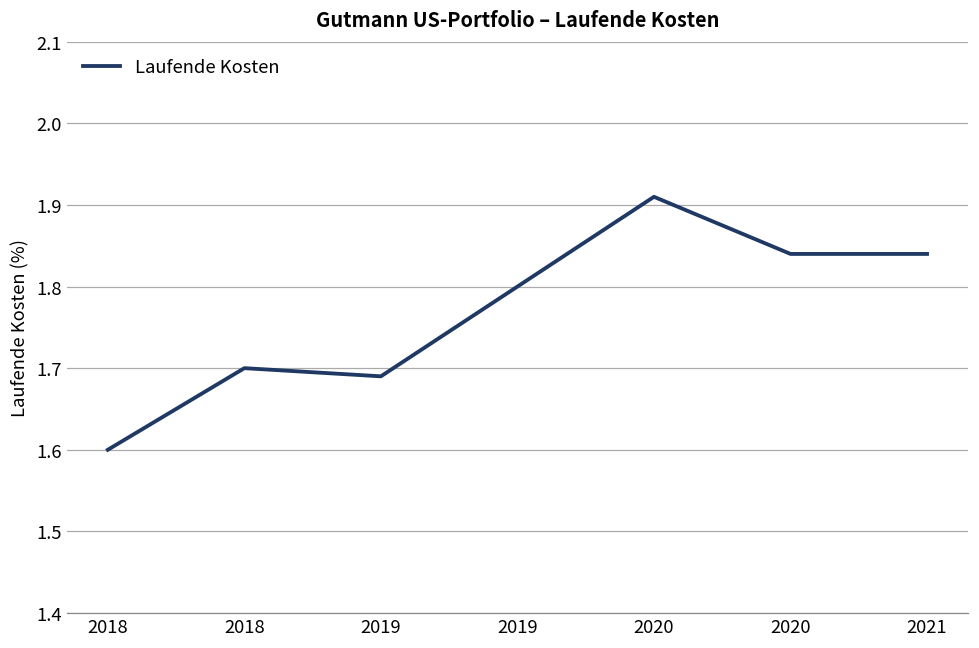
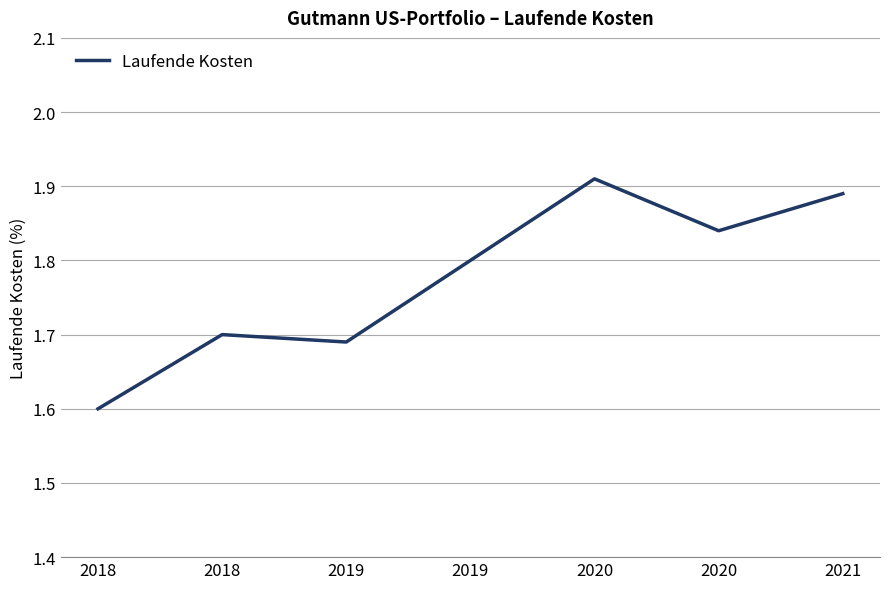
  {
-   "2021": 1.84
+   "2021": 1.89
  }
